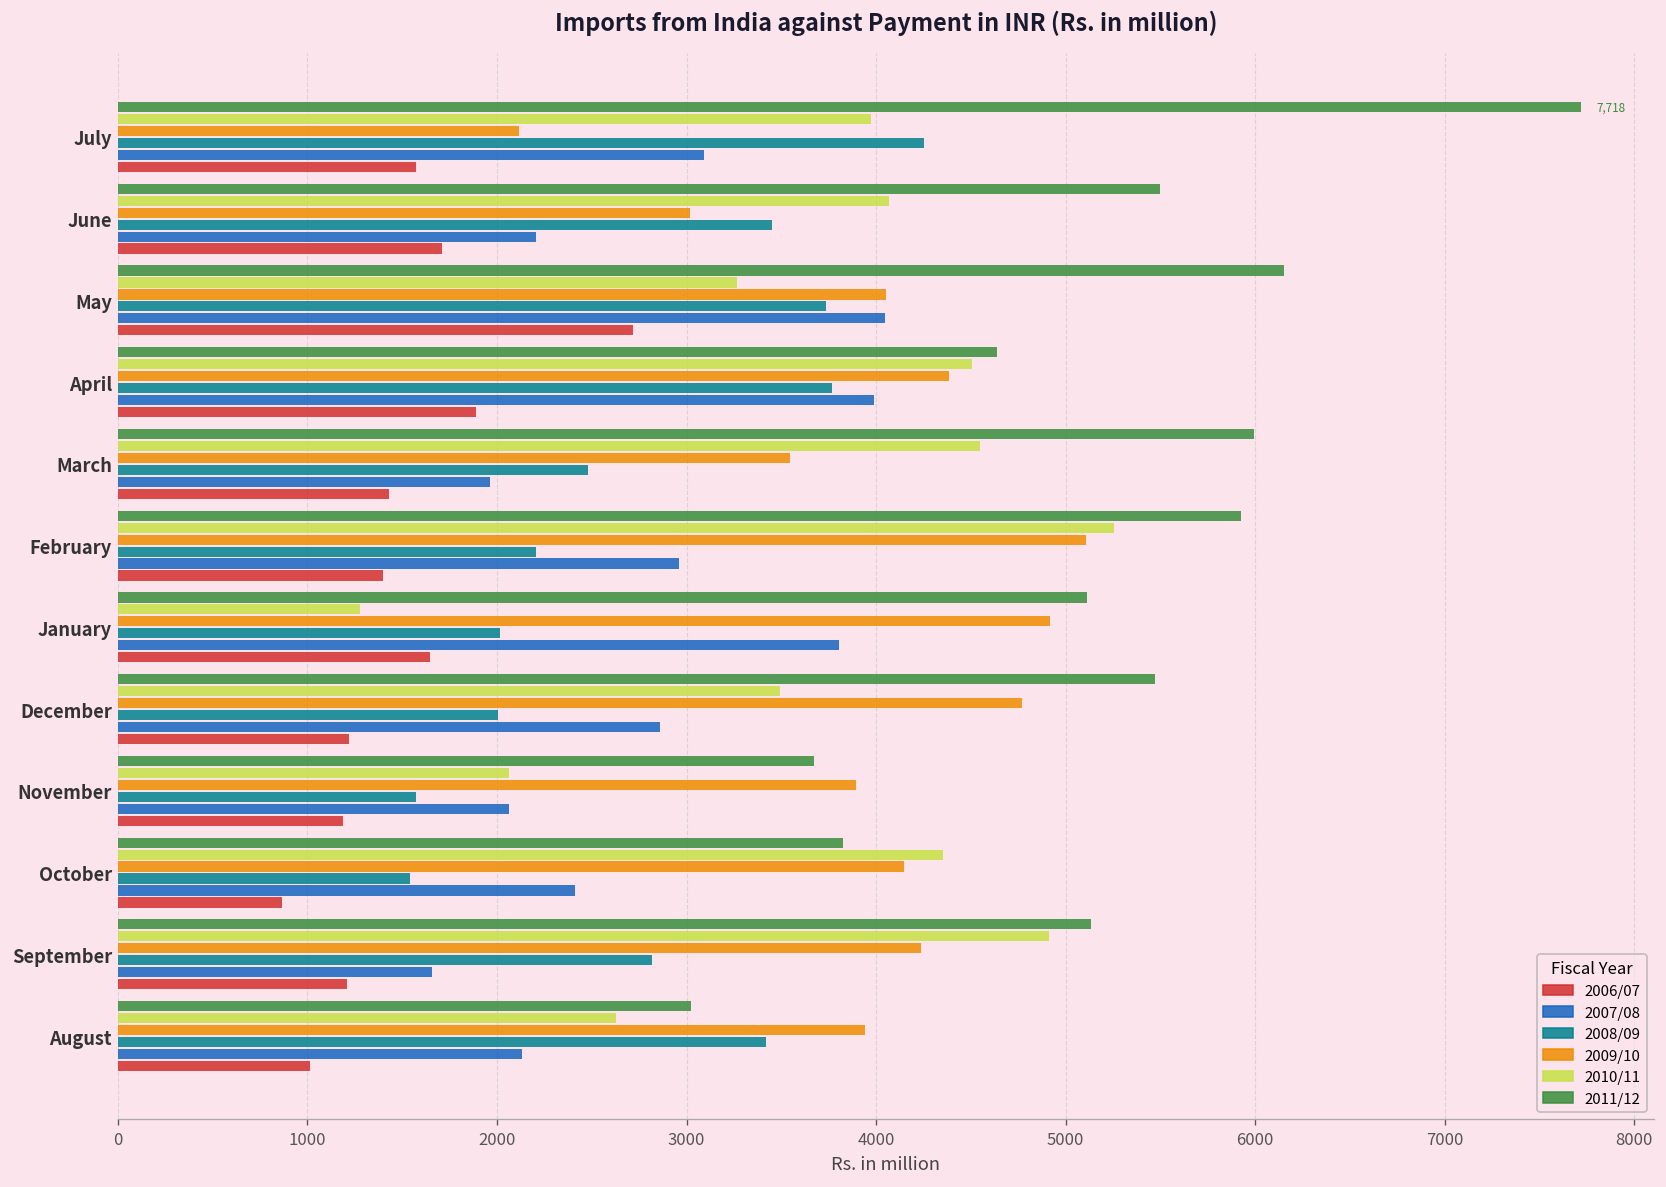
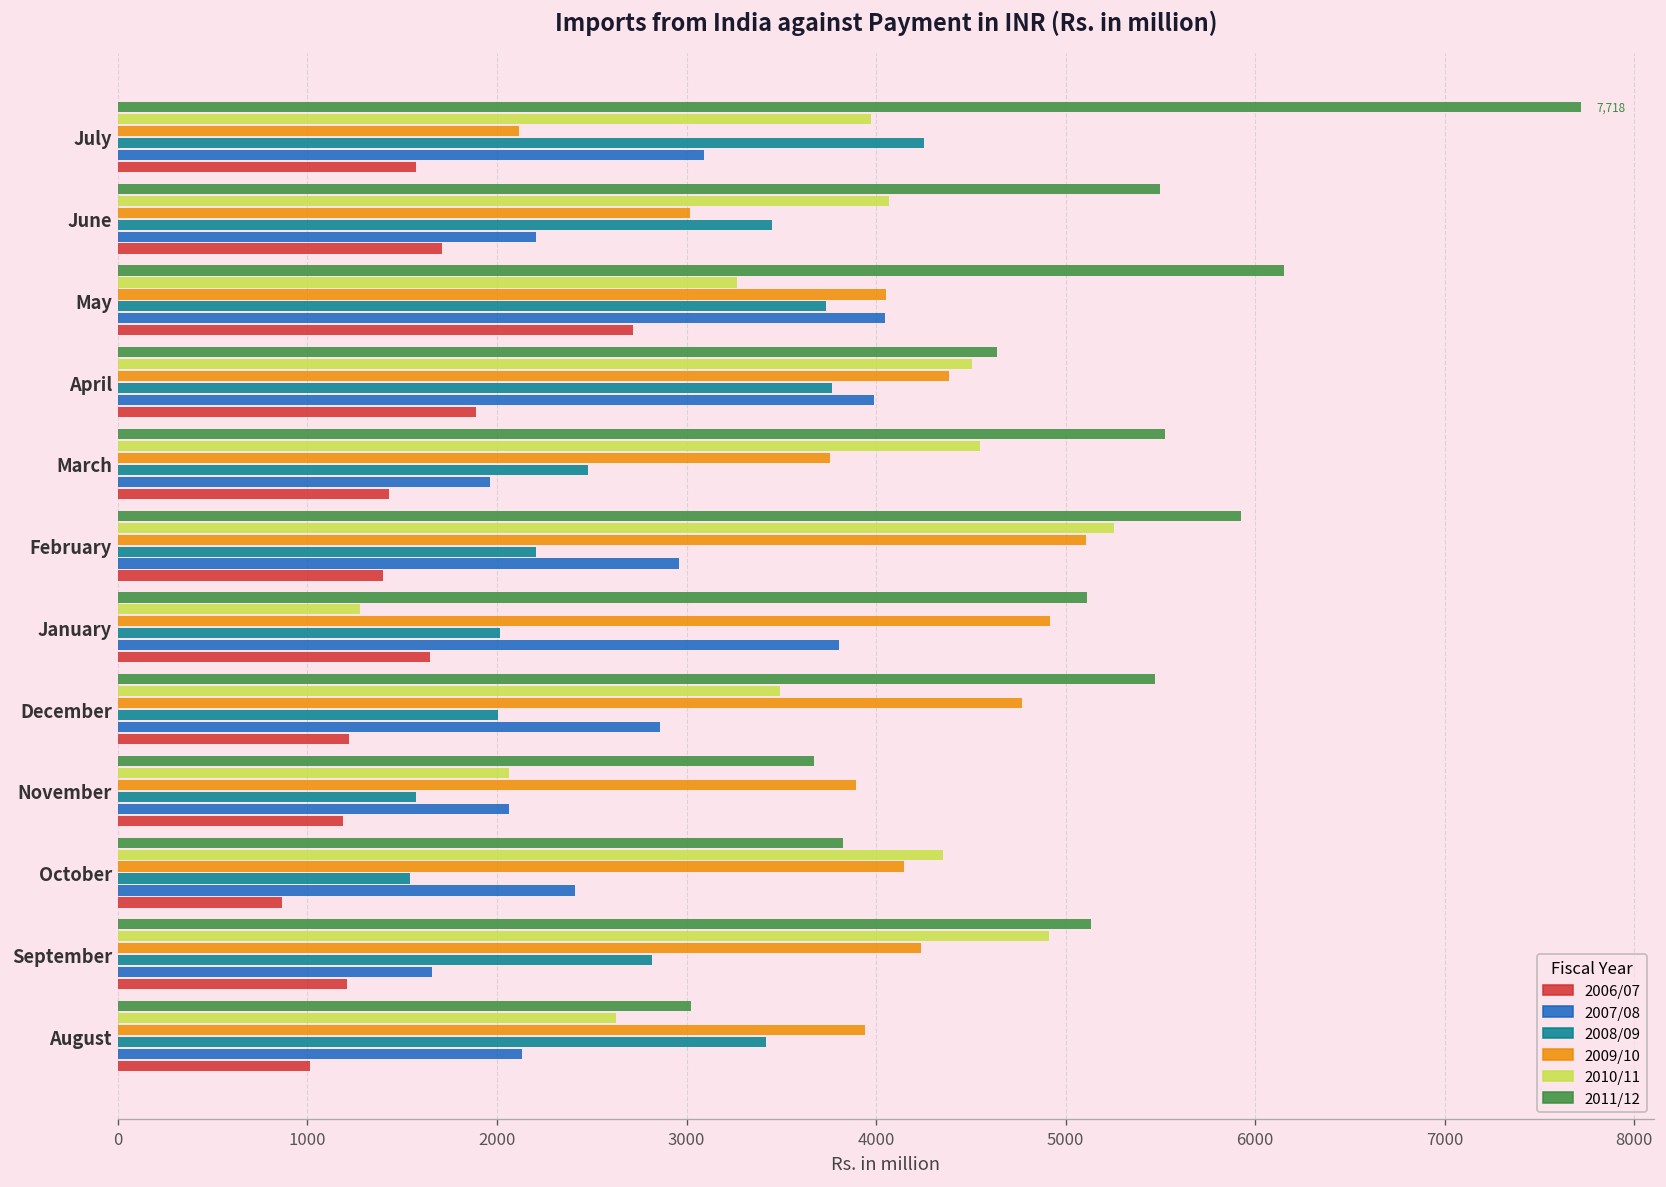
  {
    "2006/07": {
      "July": 1570,
      "June": 1710,
      "May": 2710,
      "April": 1890,
      "March": 1430,
      "February": 1400,
      "January": 1640,
      "December": 1220,
      "November": 1190,
      "October": 870,
      "September": 1210,
      "August": 1020
    },
    "2007/08": {
      "July": 3090,
      "June": 2210,
      "May": 4050,
      "April": 3990,
      "March": 1960,
      "February": 2960,
      "January": 3810,
      "December": 2860,
      "November": 2070,
      "October": 2410,
      "September": 1660,
      "August": 2130
    },
    "2008/09": {
      "July": 4250,
      "June": 3450,
      "May": 3730,
      "April": 3770,
      "March": 2480,
      "February": 2210,
      "January": 2020,
      "December": 2000,
      "November": 1570,
      "October": 1540,
      "September": 2820,
      "August": 3420
    },
    "2009/10": {
      "July": 2110,
      "June": 3020,
      "May": 4050,
      "April": 4380,
-     "March": 3550,
+     "March": 3760,
      "February": 5110,
      "January": 4920,
      "December": 4770,
      "November": 3890,
      "October": 4150,
      "September": 4240,
      "August": 3940
    },
    "2010/11": {
      "July": 3970,
      "June": 4070,
      "May": 3260,
      "April": 4510,
      "March": 4550,
      "February": 5250,
      "January": 1280,
      "December": 3490,
      "November": 2060,
      "October": 4350,
      "September": 4910,
      "August": 2630
    },
    "2011/12": {
      "June": 5500,
      "May": 6150,
      "April": 4640,
-     "March": 5990,
+     "March": 5520,
      "February": 5920,
      "January": 5110,
      "December": 5470,
      "November": 3670,
      "October": 3820,
      "September": 5140,
      "August": 3020
    }
  }
